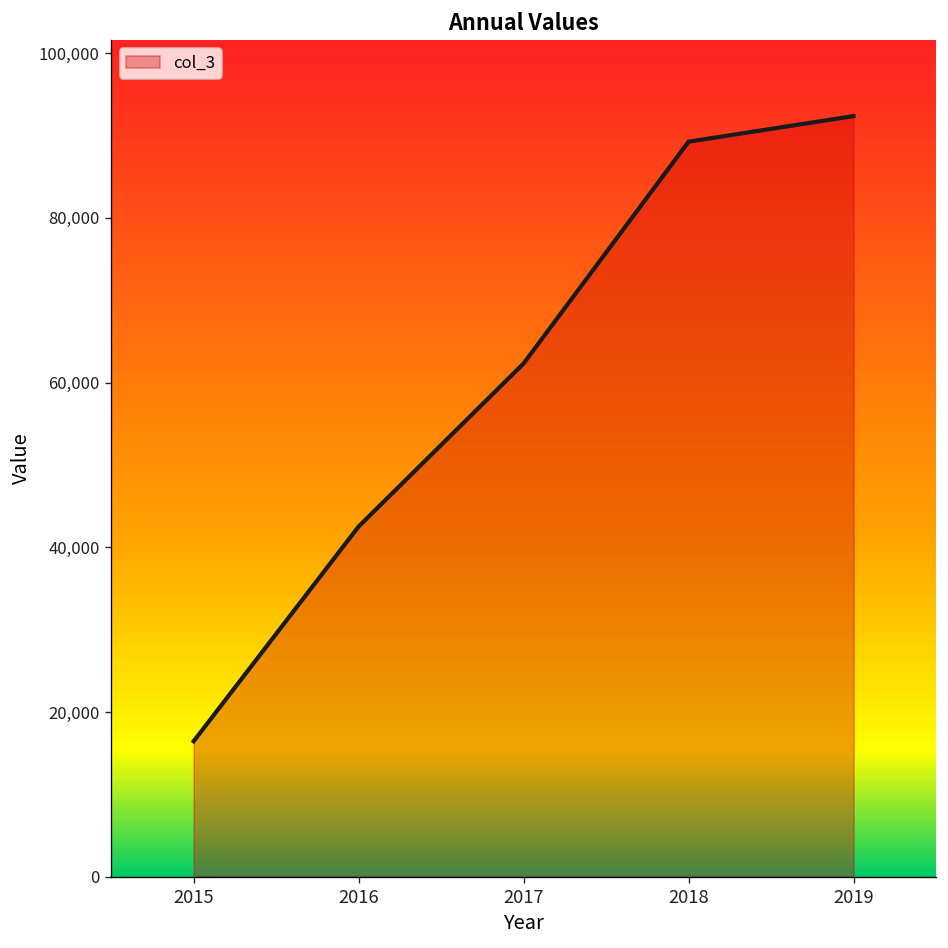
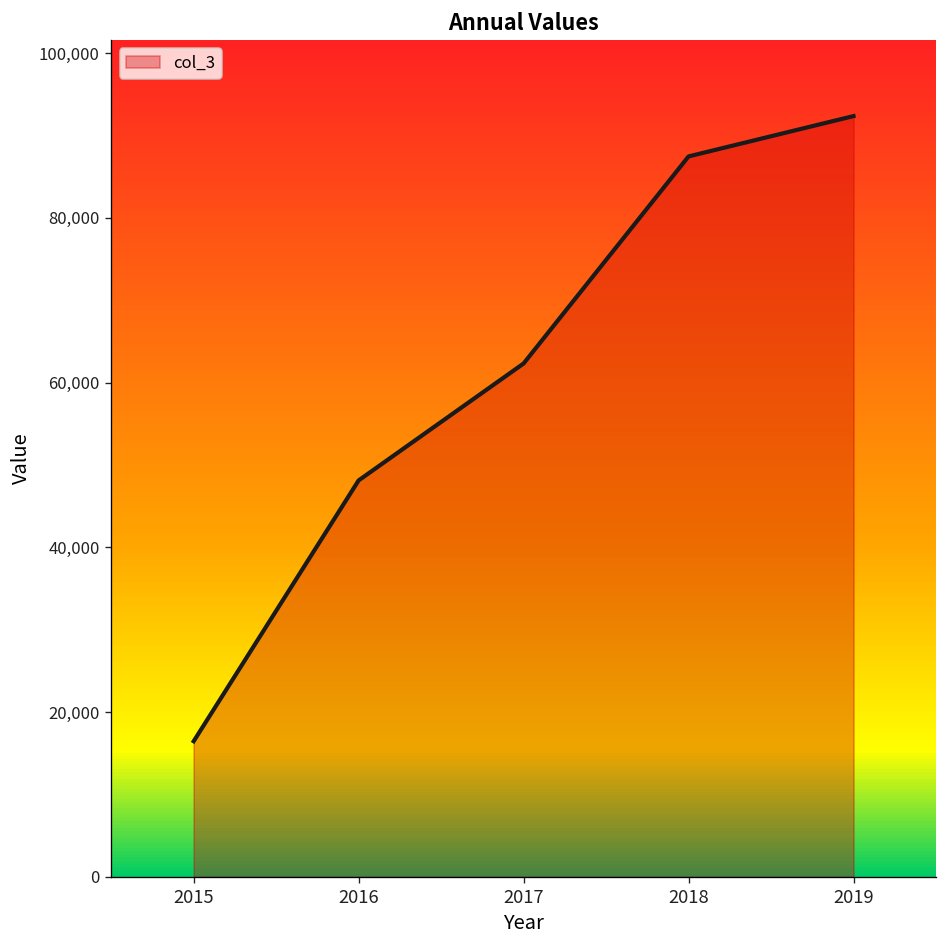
  {
    "2015": "16,000",
-   "2016": "43,000",
+   "2016": "48,000",
    "2017": "62,000",
-   "2018": "89,000",
+   "2018": "87,000",
    "2019": "92,000"
  }
